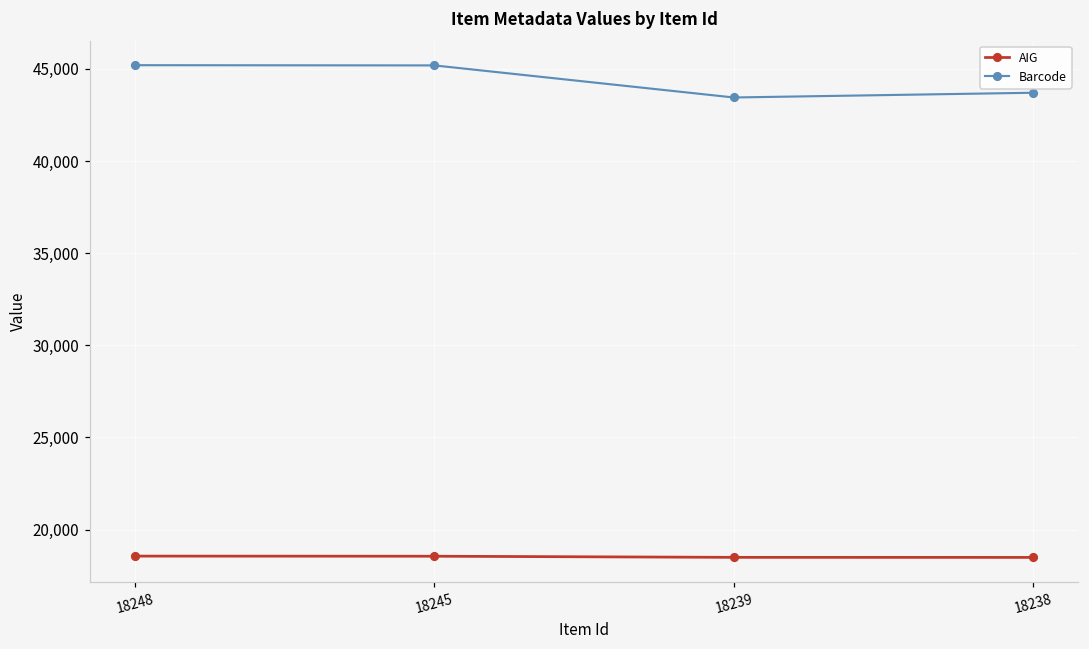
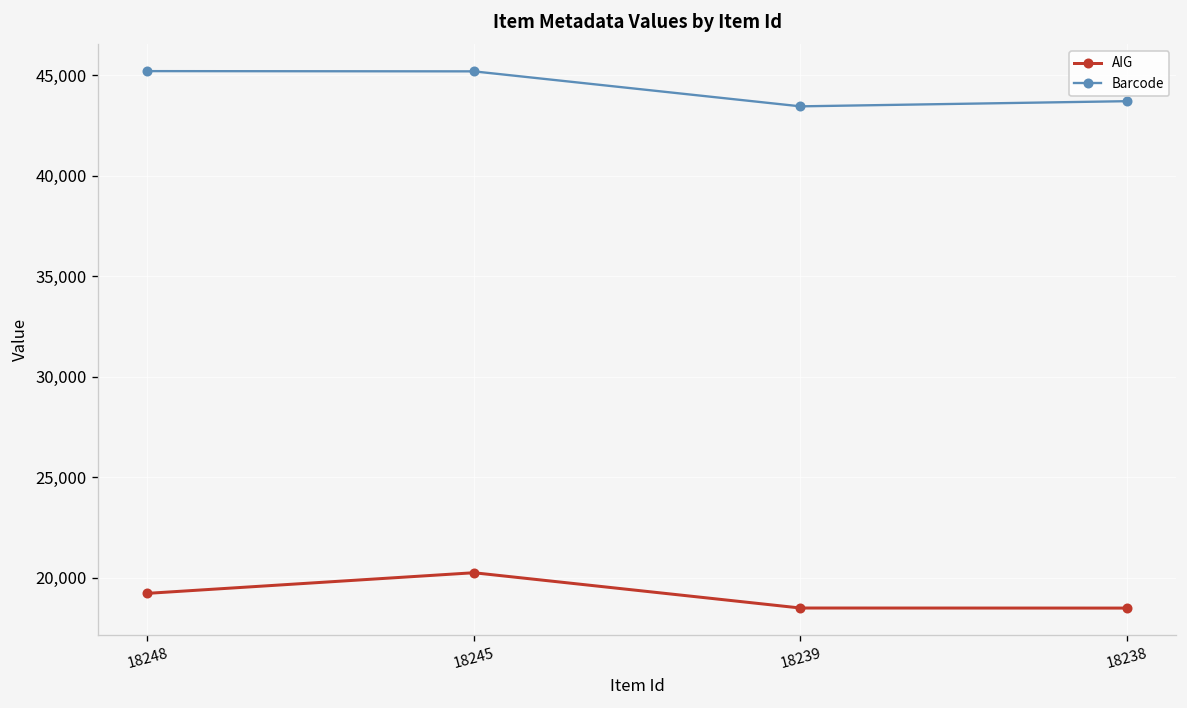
  {
    "AIG": {
-     "18248": "18,600",
-     "18245": "18,600",
+     "18248": "19,200",
+     "18245": "20,200",
      "18239": "18,500",
      "18238": "18,500"
    },
    "Barcode": {
      "18248": "45,200",
      "18245": "45,200",
      "18239": "43,500",
      "18238": "43,700"
    }
  }
